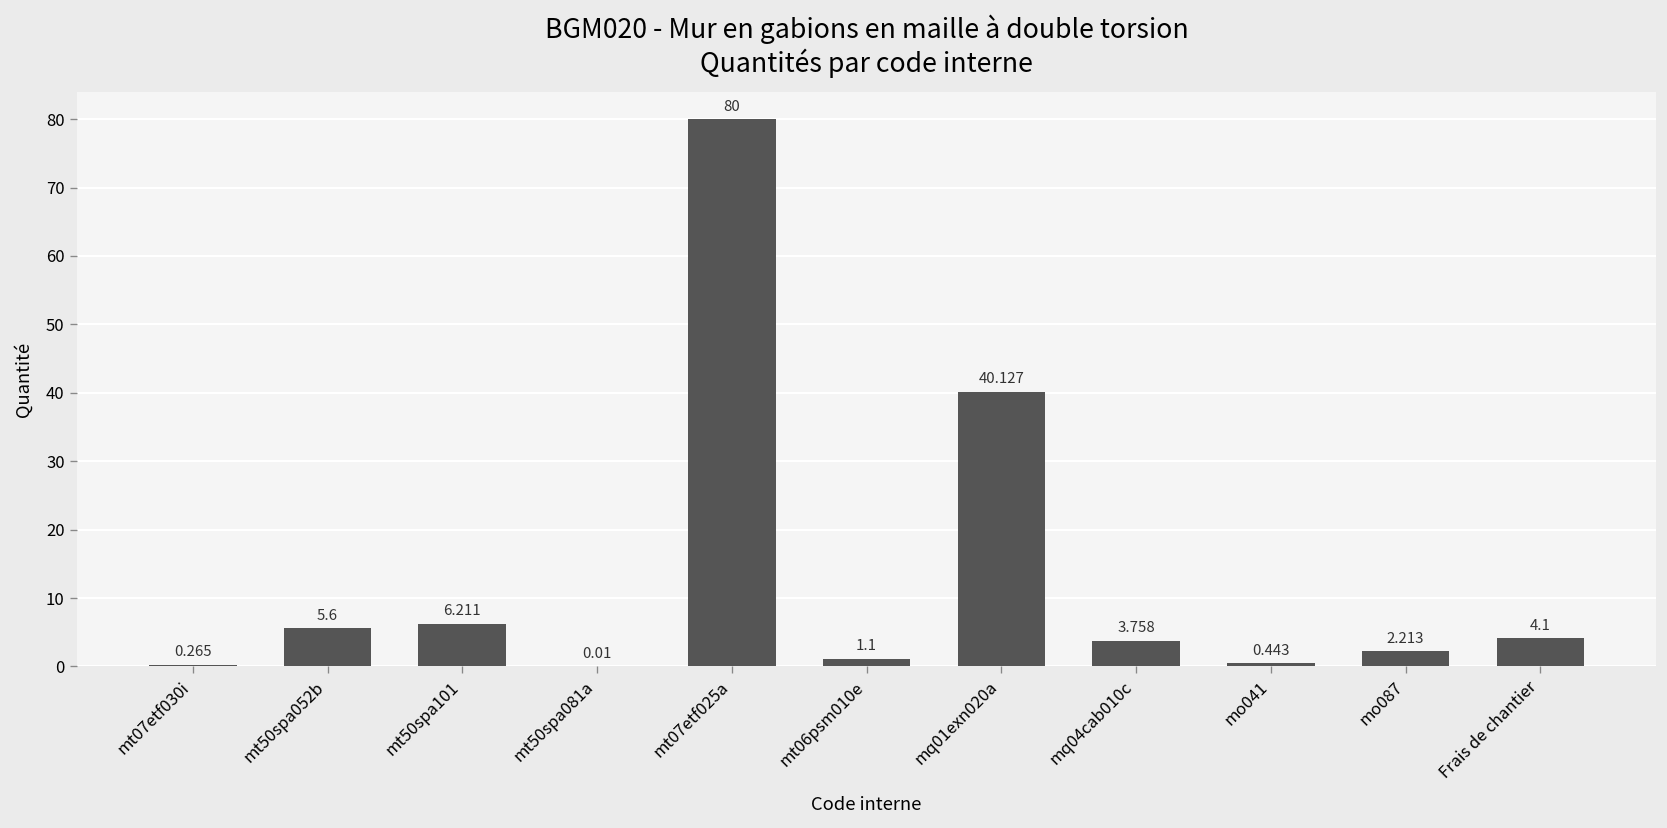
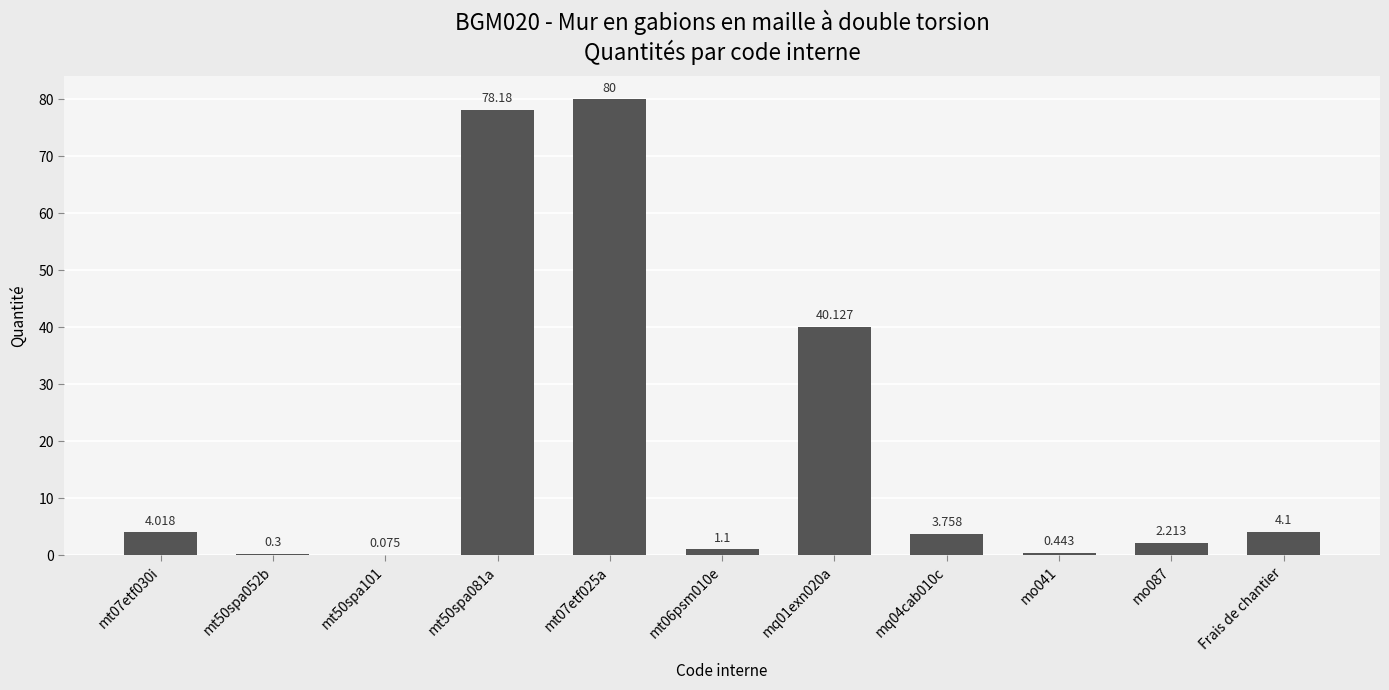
  {
-   "mt07etf030i": 0.265,
-   "mt50spa052b": 5.6,
-   "mt50spa101": 6.211,
-   "mt50spa081a": 0.01,
+   "mt07etf030i": 4.018,
+   "mt50spa052b": 0.3,
+   "mt50spa101": 0.075,
+   "mt50spa081a": 78.18,
    "mt07etf025a": 80,
    "mt06psm010e": 1.1,
    "mq01exn020a": 40.127,
    "mq04cab010c": 3.758,
    "mo041": 0.443,
    "mo087": 2.213,
    "Frais de chantier": 4.1
  }
